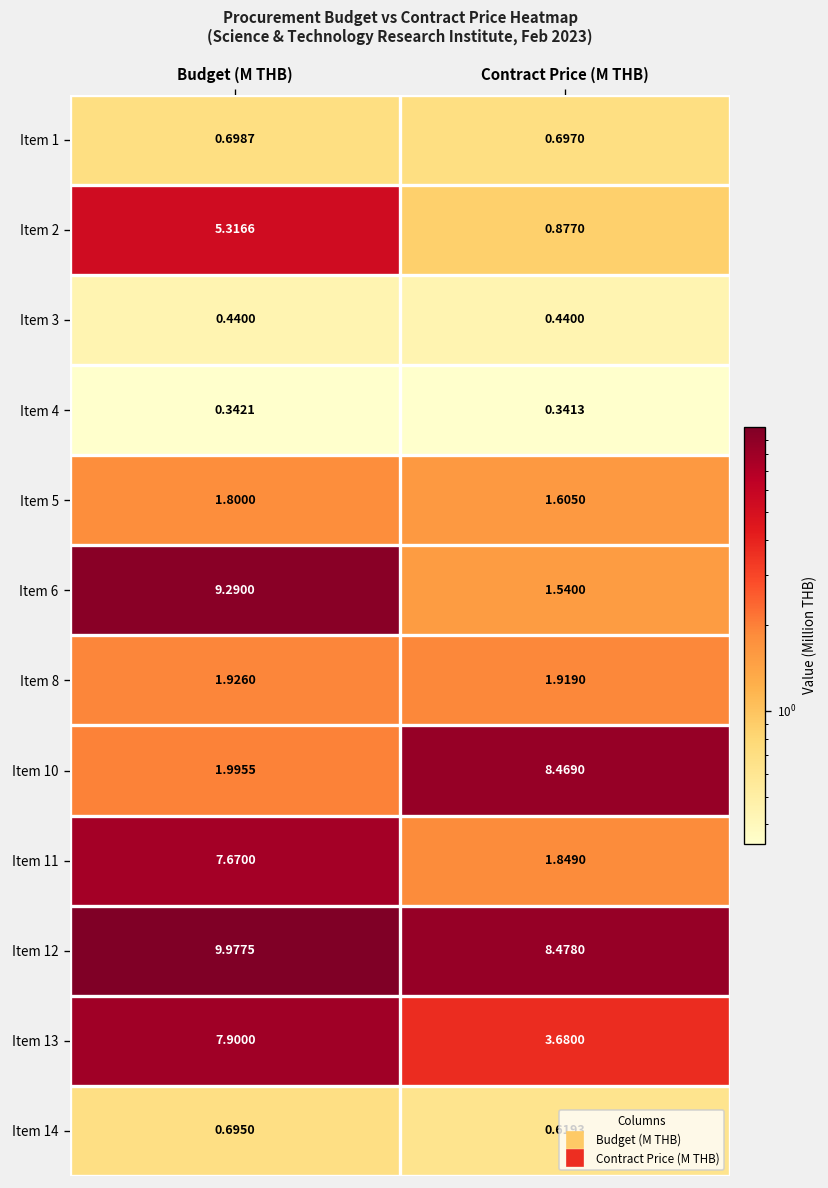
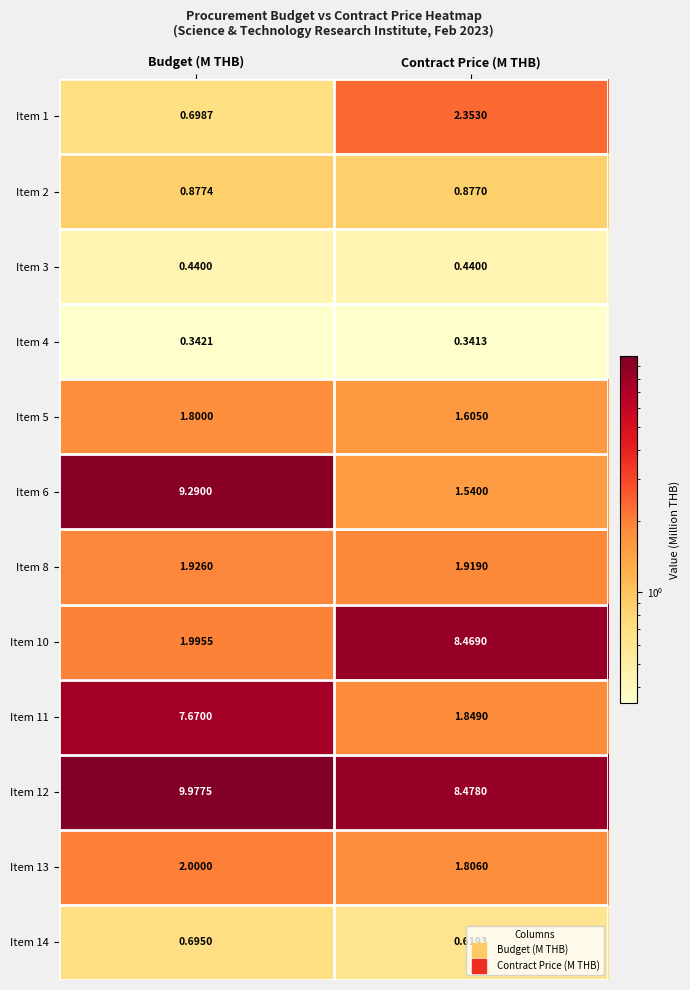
  {
    "Item 1": {
      "Budget (M THB)": 0.6987,
-     "Contract Price (M THB)": 0.6970
+     "Contract Price (M THB)": 2.3530
    },
    "Item 2": {
-     "Budget (M THB)": 5.3166,
+     "Budget (M THB)": 0.8774,
      "Contract Price (M THB)": 0.8770
    },
    "Item 3": {
      "Budget (M THB)": 0.4400,
      "Contract Price (M THB)": 0.4400
    },
    "Item 4": {
      "Budget (M THB)": 0.3421,
      "Contract Price (M THB)": 0.3413
    },
    "Item 5": {
      "Budget (M THB)": 1.8000,
      "Contract Price (M THB)": 1.6050
    },
    "Item 6": {
      "Budget (M THB)": 9.2900,
      "Contract Price (M THB)": 1.5400
    },
    "Item 8": {
      "Budget (M THB)": 1.9260,
      "Contract Price (M THB)": 1.9190
    },
    "Item 10": {
      "Budget (M THB)": 1.9955,
      "Contract Price (M THB)": 8.4690
    },
    "Item 11": {
      "Budget (M THB)": 7.6700,
      "Contract Price (M THB)": 1.8490
    },
    "Item 12": {
      "Budget (M THB)": 9.9775,
      "Contract Price (M THB)": 8.4780
    },
    "Item 13": {
-     "Budget (M THB)": 7.9000,
-     "Contract Price (M THB)": 3.6800
+     "Budget (M THB)": 2.0000,
+     "Contract Price (M THB)": 1.8060
    },
    "Item 14": {
      "Budget (M THB)": 0.6950
    }
  }
